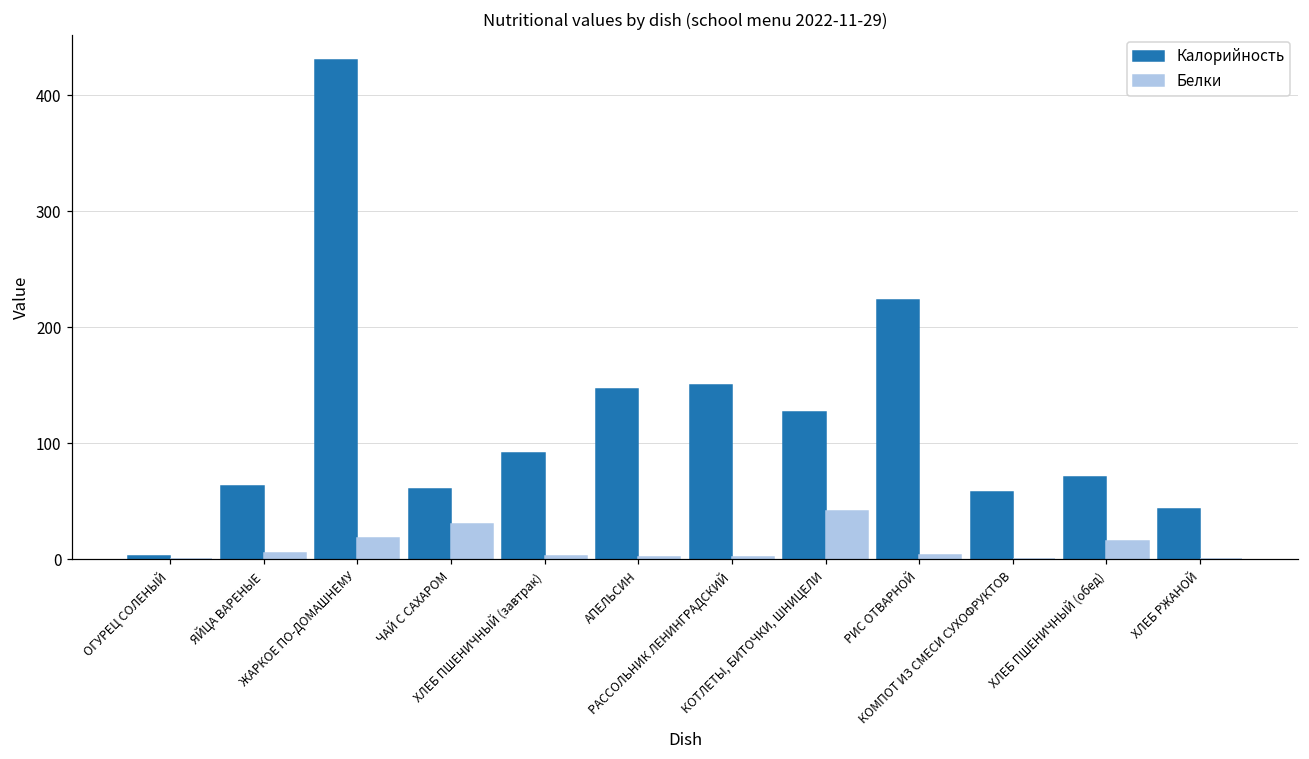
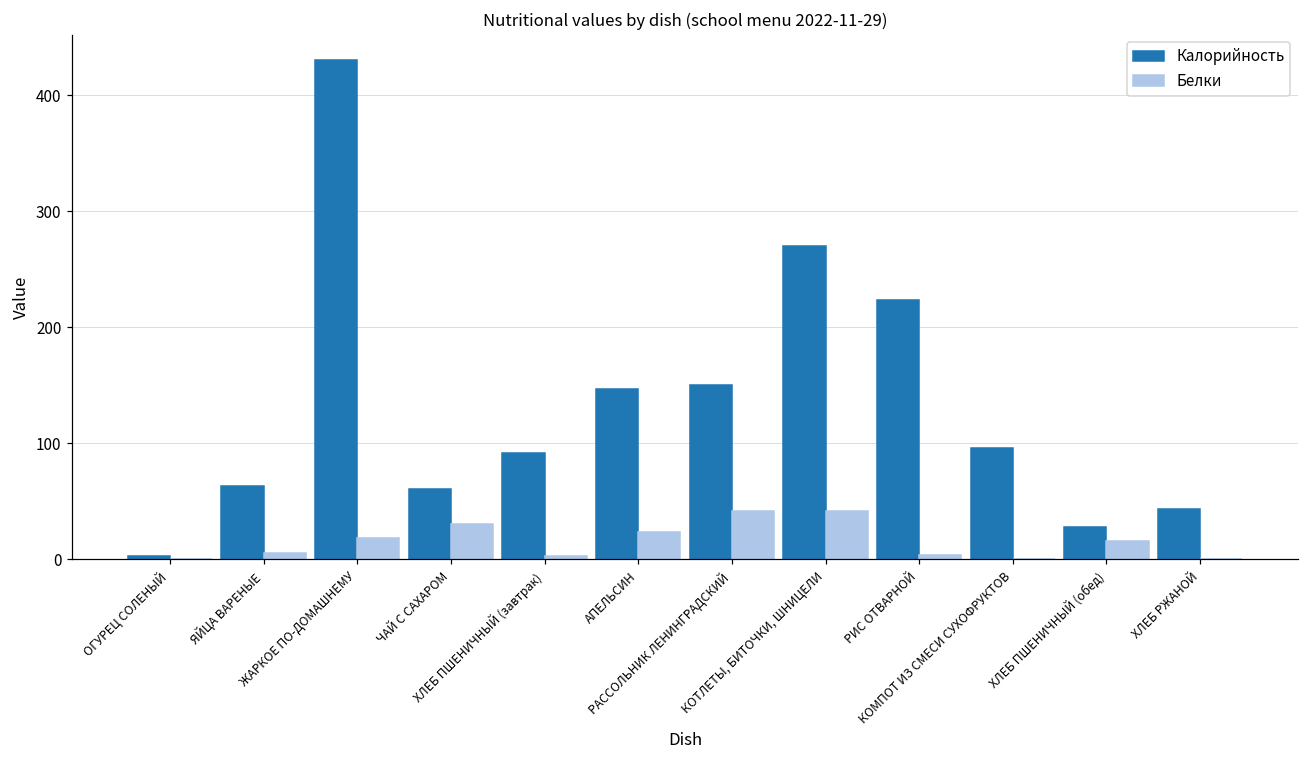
  {
    "Калорийность": {
      "ОГУРЕЦ СОЛЕНЫЙ": 3,
      "ЯЙЦА ВАРЕНЫЕ": 63,
      "ЖАРКОЕ ПО-ДОМАШНЕМУ": 431,
      "ЧАЙ С САХАРОМ": 61,
      "ХЛЕБ ПШЕНИЧНЫЙ (завтрак)": 92,
      "АПЕЛЬСИН": 147,
      "РАССОЛЬНИК ЛЕНИНГРАДСКИЙ": 150,
-     "КОТЛЕТЫ, БИТОЧКИ, ШНИЦЕЛИ": 127,
+     "КОТЛЕТЫ, БИТОЧКИ, ШНИЦЕЛИ": 270,
      "РИС ОТВАРНОЙ": 223,
-     "КОМПОТ ИЗ СМЕСИ СУХОФРУКТОВ": 58,
-     "ХЛЕБ ПШЕНИЧНЫЙ (обед)": 71,
+     "КОМПОТ ИЗ СМЕСИ СУХОФРУКТОВ": 96,
+     "ХЛЕБ ПШЕНИЧНЫЙ (обед)": 28,
      "ХЛЕБ РЖАНОЙ": 43
    },
    "Белки": {
      "ЯЙЦА ВАРЕНЫЕ": 5,
      "ЖАРКОЕ ПО-ДОМАШНЕМУ": 19,
      "ЧАЙ С САХАРОМ": 31,
      "ХЛЕБ ПШЕНИЧНЫЙ (завтрак)": 3,
-     "АПЕЛЬСИН": 2,
-     "РАССОЛЬНИК ЛЕНИНГРАДСКИЙ": 2,
+     "АПЕЛЬСИН": 24,
+     "РАССОЛЬНИК ЛЕНИНГРАДСКИЙ": 42,
      "КОТЛЕТЫ, БИТОЧКИ, ШНИЦЕЛИ": 42,
      "РИС ОТВАРНОЙ": 4,
      "КОМПОТ ИЗ СМЕСИ СУХОФРУКТОВ": 0,
      "ХЛЕБ ПШЕНИЧНЫЙ (обед)": 16
    }
  }
